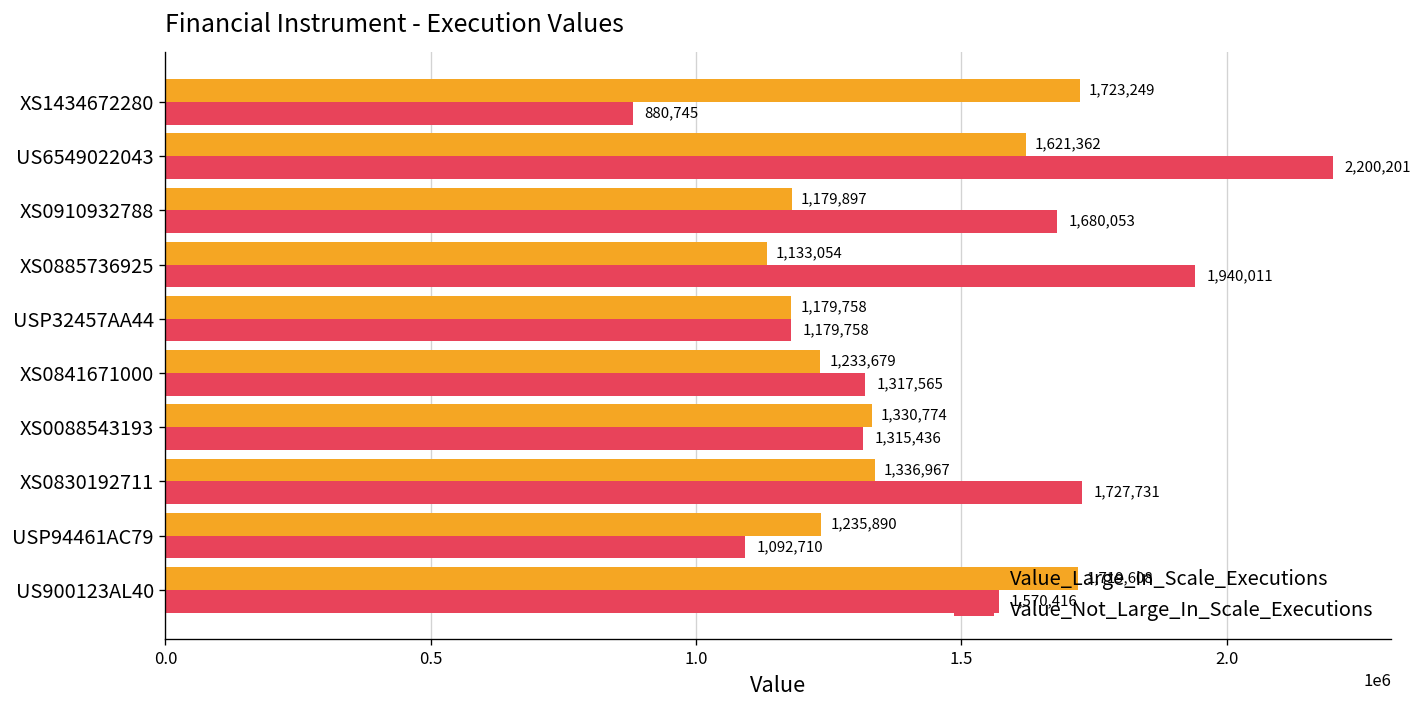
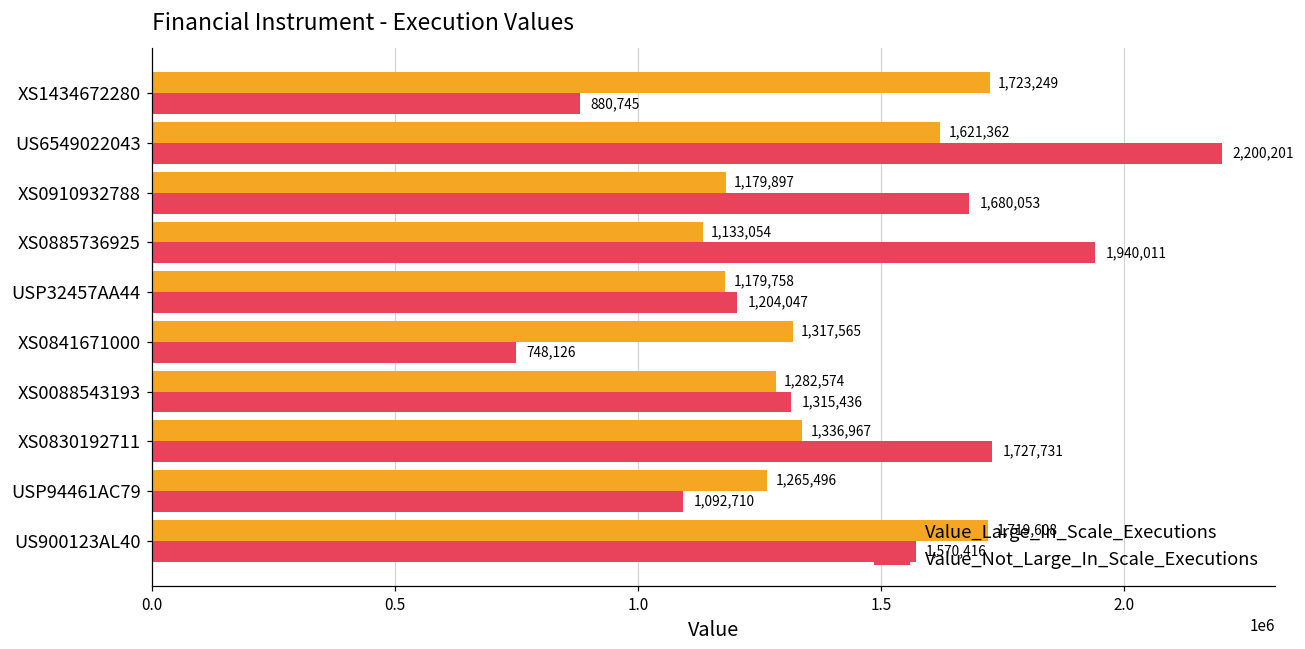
  {
    "Value_Large_In_Scale_Executions": {
      "XS1434672280": "1,723,249",
      "US6549022043": "1,621,362",
      "XS0910932788": "1,179,897",
      "XS0885736925": "1,133,054",
      "USP32457AA44": "1,179,758",
-     "XS0841671000": "1,233,679",
-     "XS0088543193": "1,330,774",
+     "XS0841671000": "1,317,565",
+     "XS0088543193": "1,282,574",
      "XS0830192711": "1,336,967",
-     "USP94461AC79": "1,235,890",
+     "USP94461AC79": "1,265,496",
      "US900123AL40": "1,719,608"
    },
    "Value_Not_Large_In_Scale_Executions": {
      "XS1434672280": "880,745",
      "US6549022043": "2,200,201",
      "XS0910932788": "1,680,053",
      "XS0885736925": "1,940,011",
-     "USP32457AA44": "1,179,758",
-     "XS0841671000": "1,317,565",
+     "USP32457AA44": "1,204,047",
+     "XS0841671000": "748,126",
      "XS0088543193": "1,315,436",
      "XS0830192711": "1,727,731",
      "USP94461AC79": "1,092,710",
      "US900123AL40": "1,570,416"
    }
  }
